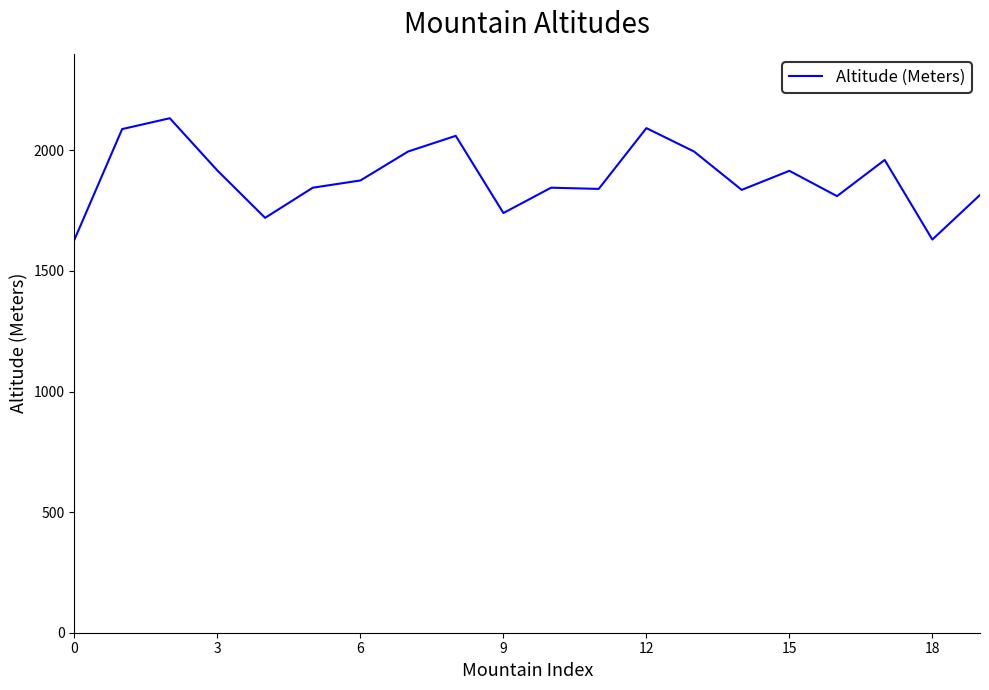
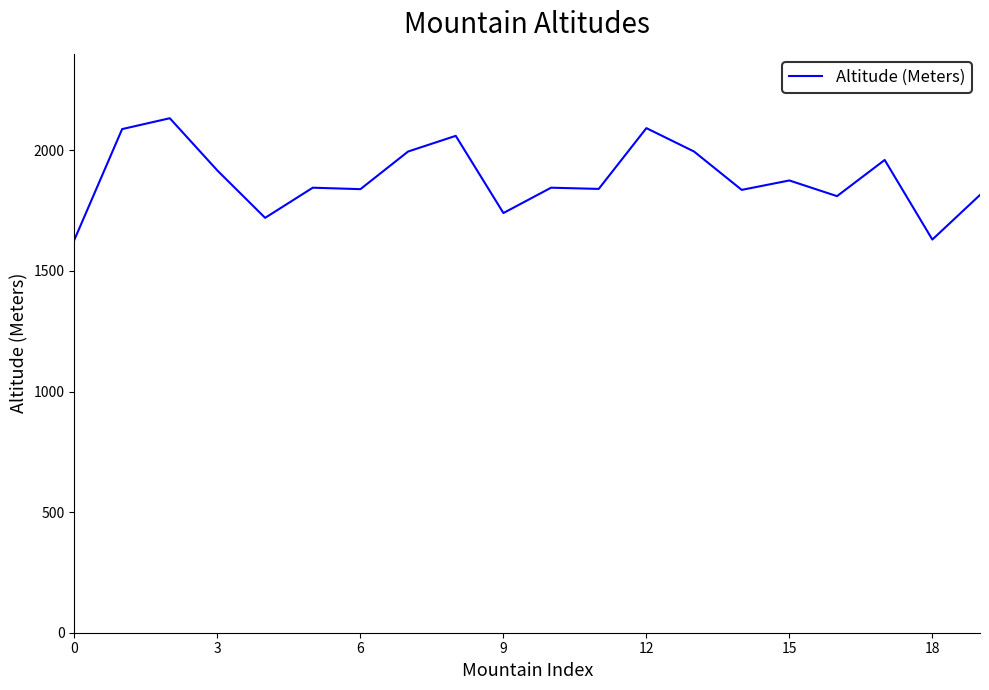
  {
    "0": 1630,
    "3": 1920,
-   "6": 1880,
+   "6": 1840,
    "9": 1740,
    "12": 2090,
-   "15": 1920,
+   "15": 1880,
    "18": 1630
  }
